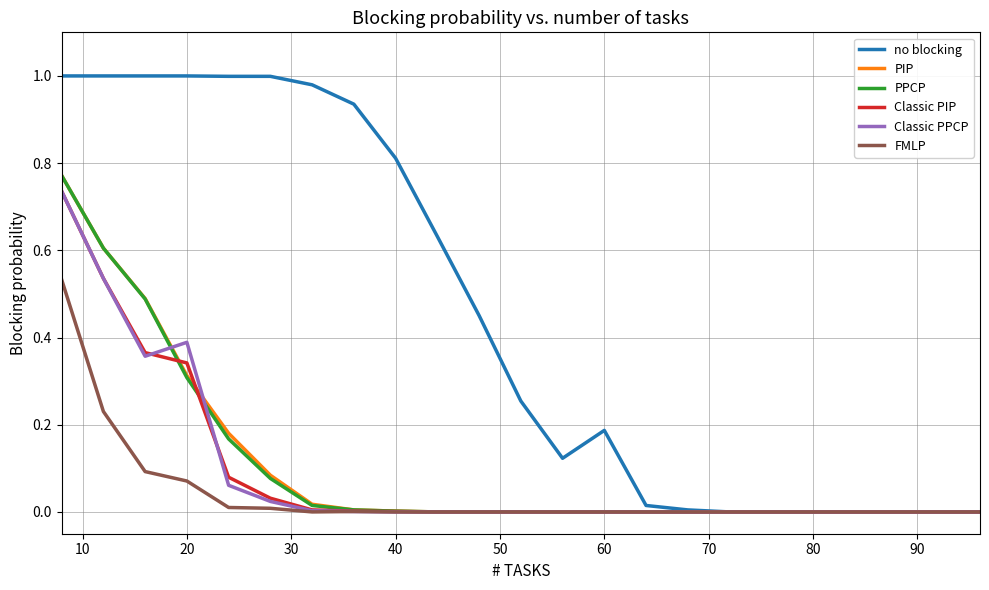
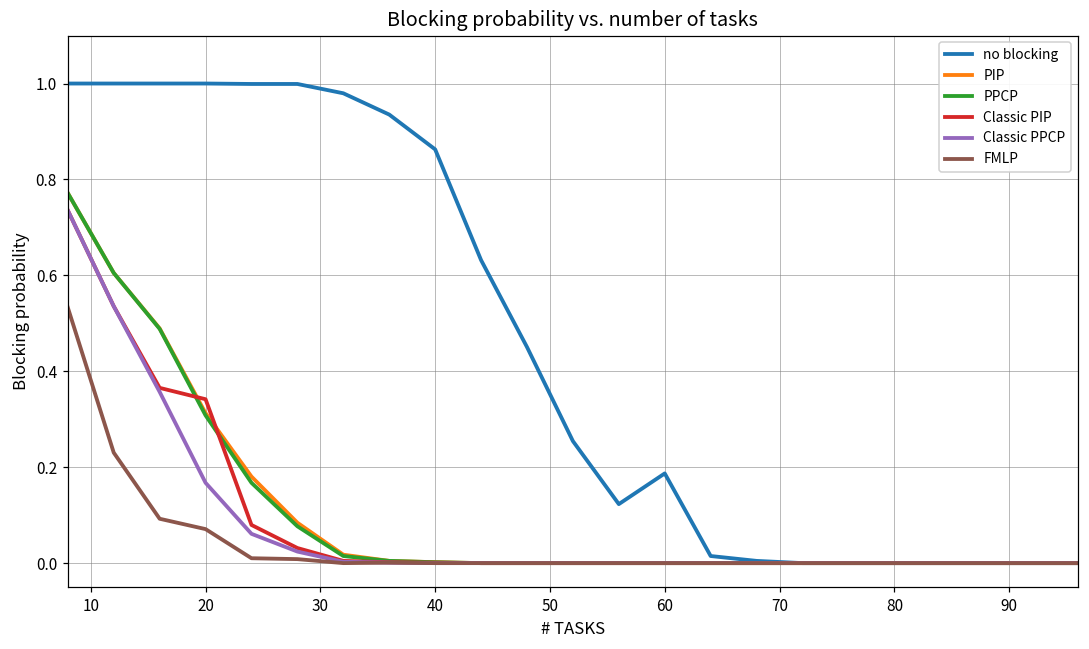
  {
    "no blocking": {
      "20": 1.00,
-     "40": 0.81,
+     "40": 0.86,
      "60": 0.19
    },
    "Classic PIP": {
      "20": 0.34
    },
    "Classic PPCP": {
-     "20": 0.39
+     "20": 0.17
    },
    "FMLP": {
      "20": 0.07
    }
  }
